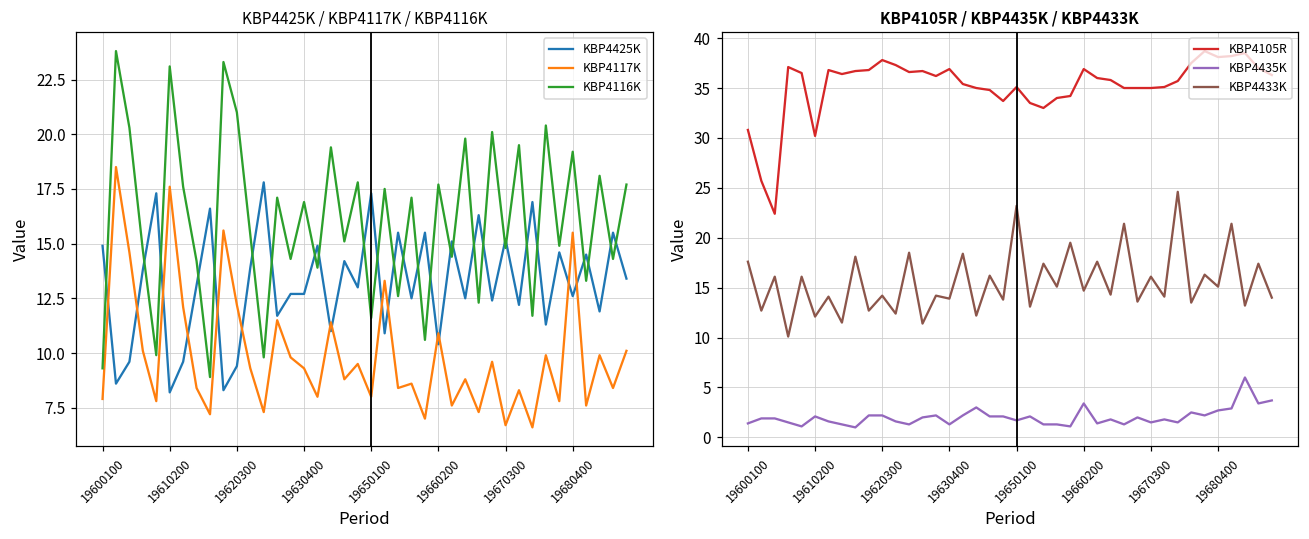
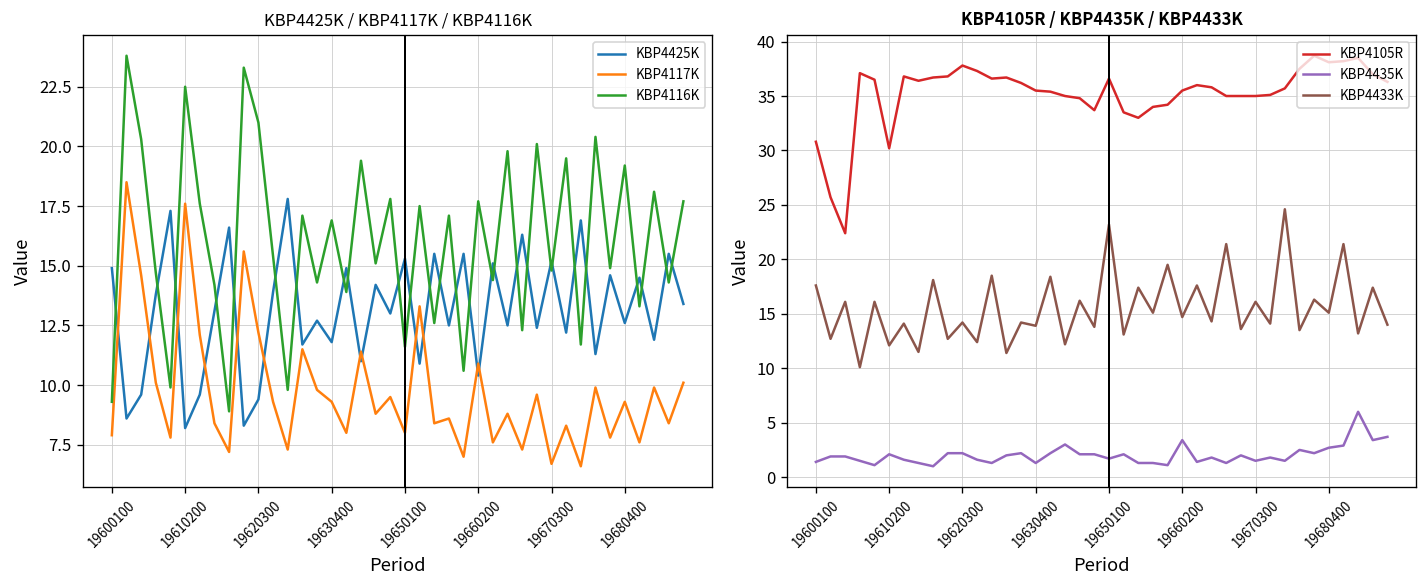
  {
    "KBP4425K / KBP4117K / KBP4116K": {
      "KBP4425K": {
        "19600100": 14.9,
        "19610200": 8.2,
        "19620300": 9.4,
-       "19630400": 12.7,
-       "19650100": 17.3,
+       "19630400": 11.8,
+       "19650100": 15.3,
        "19660200": 10.4,
        "19670300": 15.2,
        "19680400": 12.6
      },
      "KBP4117K": {
        "19600100": 7.9,
        "19610200": 17.6,
        "19620300": 12.2,
        "19630400": 9.3,
        "19650100": 8.0,
        "19660200": 10.9,
        "19670300": 6.7,
-       "19680400": 15.5
+       "19680400": 9.3
      },
      "KBP4116K": {
        "19600100": 9.3,
-       "19610200": 23.1,
+       "19610200": 22.5,
        "19620300": 21.0,
        "19630400": 16.9,
        "19650100": 11.6,
        "19660200": 17.7,
        "19670300": 14.8,
        "19680400": 19.2
      }
    },
    "KBP4105R / KBP4435K / KBP4433K": {
      "KBP4105R": {
        "19600100": 31,
        "19610200": 30,
        "19620300": 38,
-       "19630400": 37,
-       "19650100": 35,
-       "19660200": 37,
+       "19630400": 36,
+       "19650100": 37,
+       "19660200": 36,
        "19670300": 35
      },
      "KBP4435K": {
        "19600100": 1,
        "19610200": 2,
        "19620300": 2,
        "19630400": 1,
        "19650100": 2,
        "19660200": 3,
        "19670300": 2,
        "19680400": 3
      },
      "KBP4433K": {
        "19600100": 18,
        "19610200": 12,
        "19620300": 14,
        "19630400": 14,
        "19650100": 23,
        "19660200": 15,
        "19670300": 16,
        "19680400": 15
      }
    }
  }
